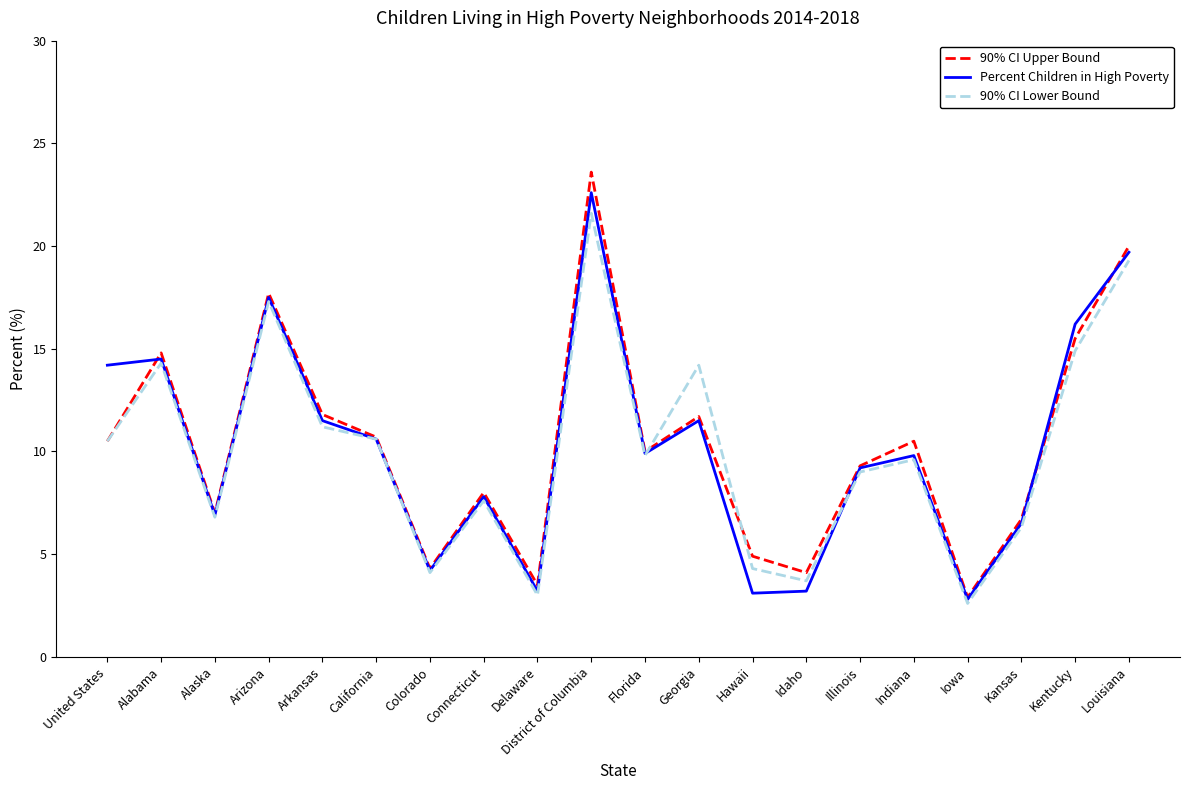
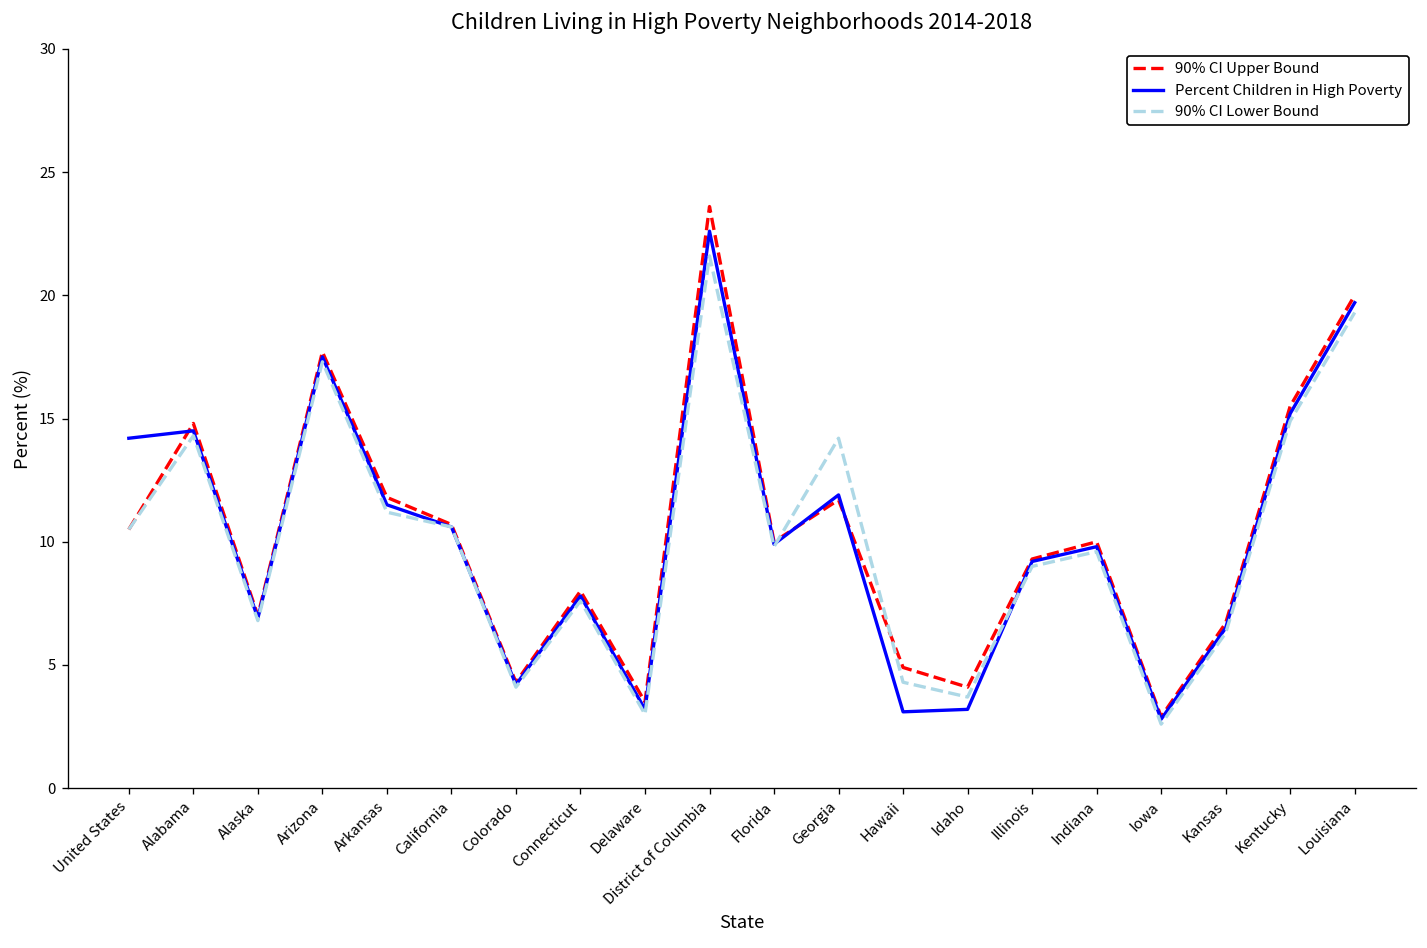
  {
    "90% CI Upper Bound": {
      "Alabama": 14.8,
      "Arizona": 17.7,
      "Arkansas": 11.8,
      "Connecticut": 8.0,
      "Delaware": 3.5,
      "District of Columbia": 23.6,
      "Georgia": 11.7,
      "Hawaii": 4.9,
      "Idaho": 4.1,
-     "Indiana": 10.5,
+     "Indiana": 10.0,
      "Kansas": 6.7,
      "Kentucky": 15.5,
      "Louisiana": 20.0
    },
    "Percent Children in High Poverty": {
      "United States": 14.2,
      "Alabama": 14.5,
      "Arizona": 17.5,
      "Arkansas": 11.5,
      "Connecticut": 7.8,
      "Delaware": 3.2,
      "District of Columbia": 22.6,
-     "Georgia": 11.5,
+     "Georgia": 11.9,
      "Hawaii": 3.1,
      "Idaho": 3.2,
      "Indiana": 9.8,
      "Kansas": 6.5,
-     "Kentucky": 16.2,
+     "Kentucky": 15.2,
      "Louisiana": 19.7
    },
    "90% CI Lower Bound": {
      "Alabama": 14.3,
      "Arizona": 17.3,
      "Arkansas": 11.2,
      "Connecticut": 7.6,
      "Delaware": 3.0,
      "District of Columbia": 21.6,
      "Georgia": 14.2,
      "Hawaii": 4.3,
      "Idaho": 3.7,
      "Illinois": 9.0,
      "Indiana": 9.6,
      "Iowa": 2.6,
      "Kansas": 6.3,
      "Kentucky": 14.9,
      "Louisiana": 19.3
    }
  }
